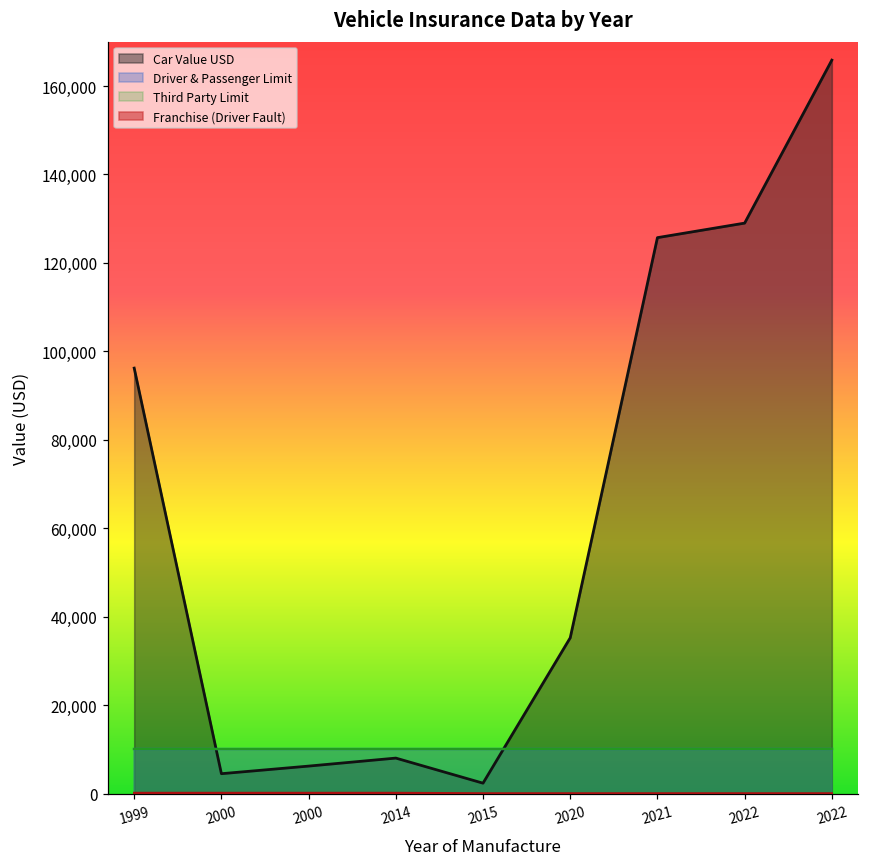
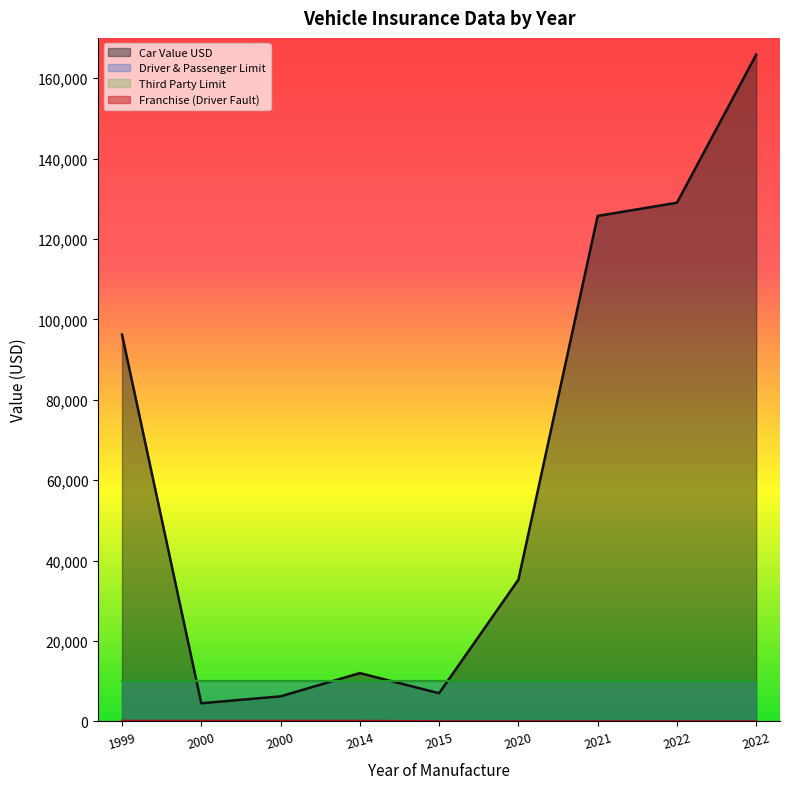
  {
    "Car Value USD": {
      "1999": "96,000",
-     "2014": "8,000",
-     "2015": "2,000",
+     "2014": "12,000",
+     "2015": "7,000",
      "2020": "35,000",
      "2021": "126,000"
    },
    "Third Party Limit": {
      "1999": "10,000",
      "2014": "10,000",
      "2015": "10,000",
      "2020": "10,000",
      "2021": "10,000"
    },
    "Franchise (Driver Fault)": {
      "1999": "0",
      "2014": "0",
      "2015": "0",
      "2020": "0",
      "2021": "0"
    }
  }
